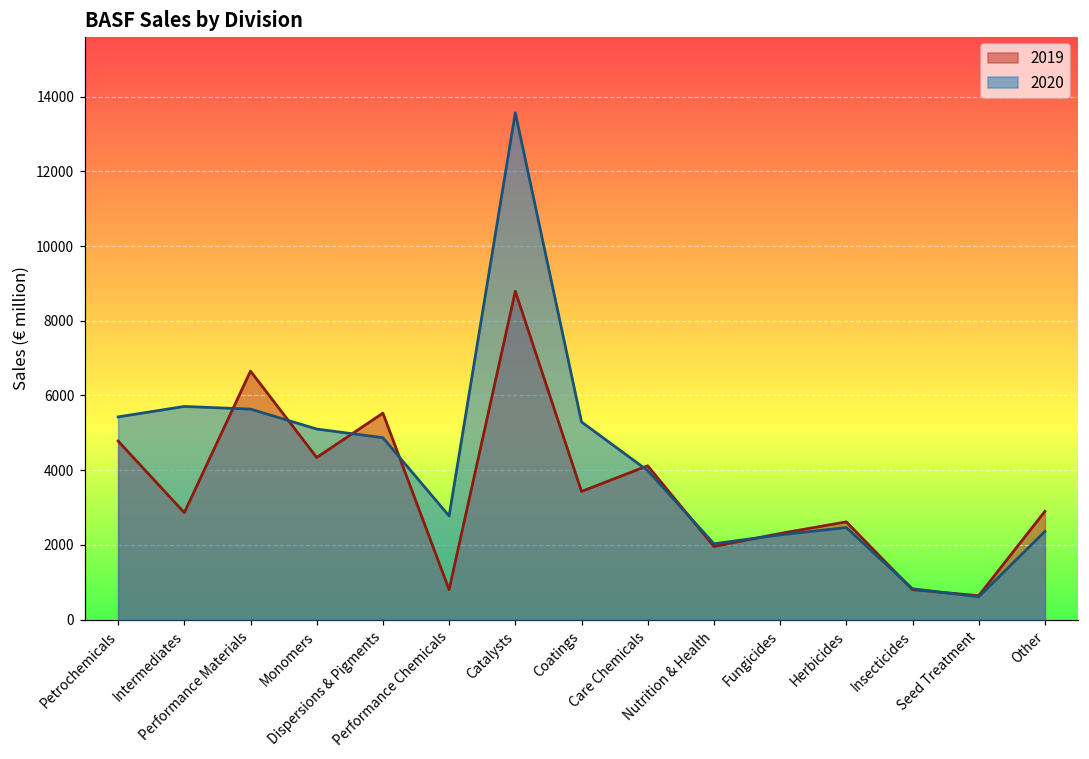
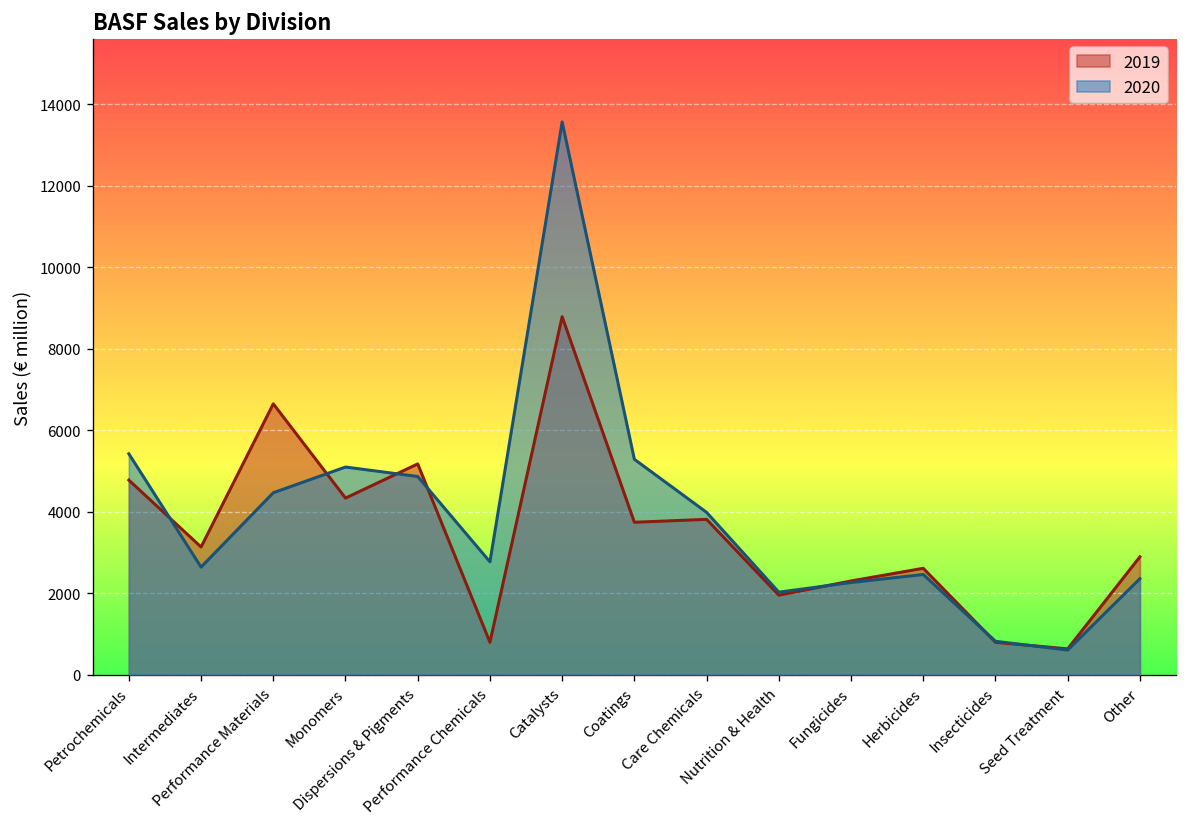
  {
    "2019": {
      "Petrochemicals": 4800,
-     "Intermediates": 2900,
+     "Intermediates": 3100,
      "Performance Materials": 6700,
      "Monomers": 4300,
-     "Dispersions & Pigments": 5500,
+     "Dispersions & Pigments": 5200,
      "Performance Chemicals": 800,
      "Catalysts": 8800,
-     "Coatings": 3400,
-     "Care Chemicals": 4100,
+     "Coatings": 3700,
+     "Care Chemicals": 3800,
      "Herbicides": 2600,
      "Other": 2900
    },
    "2020": {
      "Petrochemicals": 5400,
-     "Intermediates": 5700,
-     "Performance Materials": 5600,
+     "Intermediates": 2600,
+     "Performance Materials": 4500,
      "Monomers": 5100,
      "Dispersions & Pigments": 4900,
      "Performance Chemicals": 2800,
      "Catalysts": 13600,
      "Coatings": 5300,
      "Care Chemicals": 4000,
      "Herbicides": 2500,
      "Other": 2400
    }
  }
